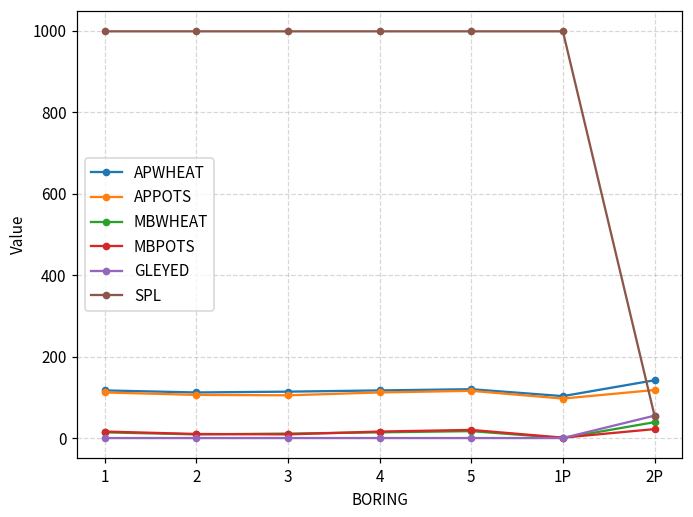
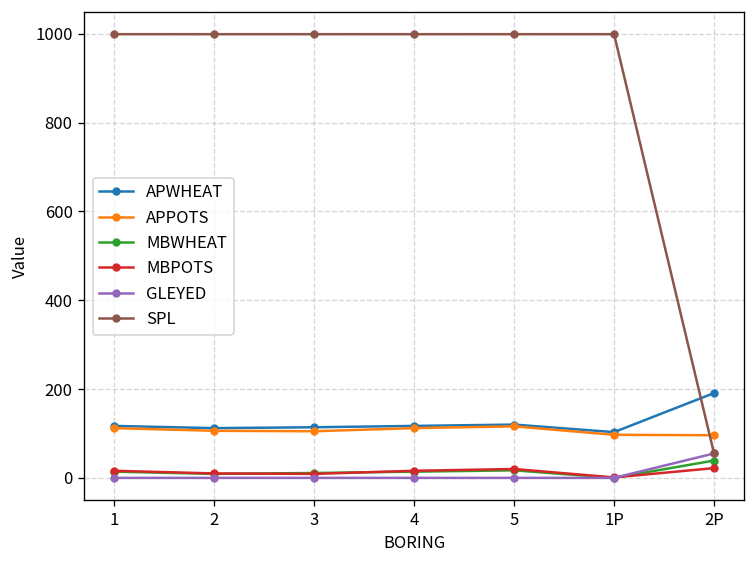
  {
    "APWHEAT": {
      "3": 110,
-     "2P": 140
+     "2P": 190
    },
    "APPOTS": {
      "3": 110,
-     "2P": 120
+     "2P": 100
    },
    "MBWHEAT": {
      "2P": 40
    },
    "MBPOTS": {
      "2P": 20
    },
    "GLEYED": {
      "1": 0,
      "2": 0,
      "3": 0,
      "4": 0,
      "5": 0
    },
    "SPL": {
      "1": 1000,
      "2": 1000,
      "3": 1000,
      "4": 1000,
      "5": 1000,
      "1P": 1000
    }
  }
